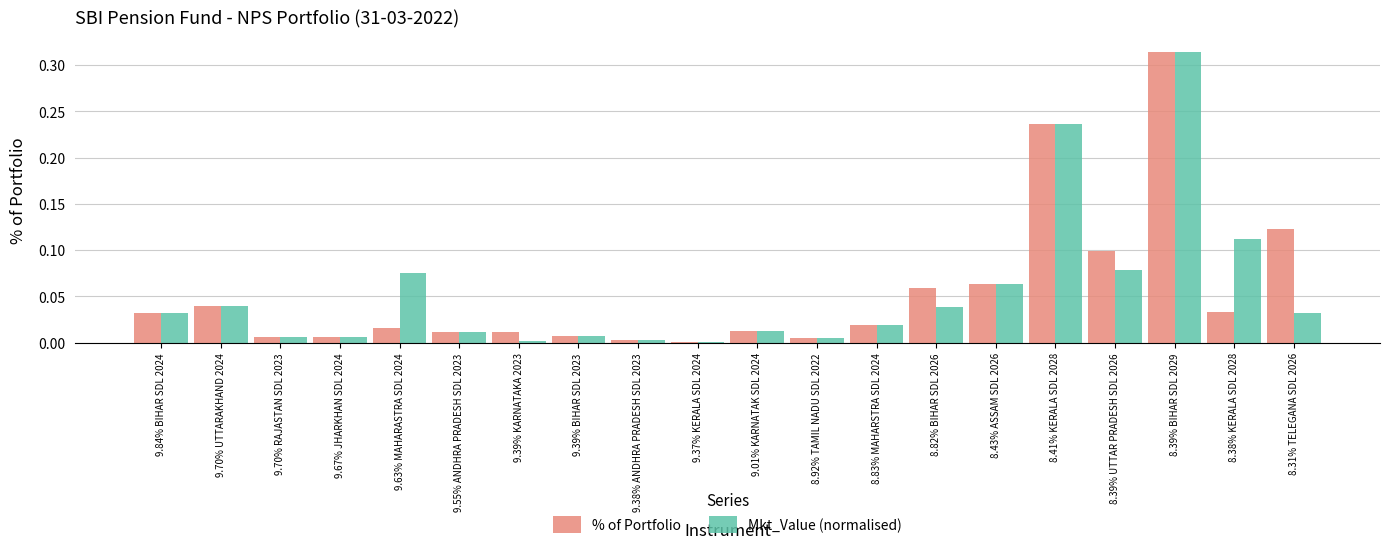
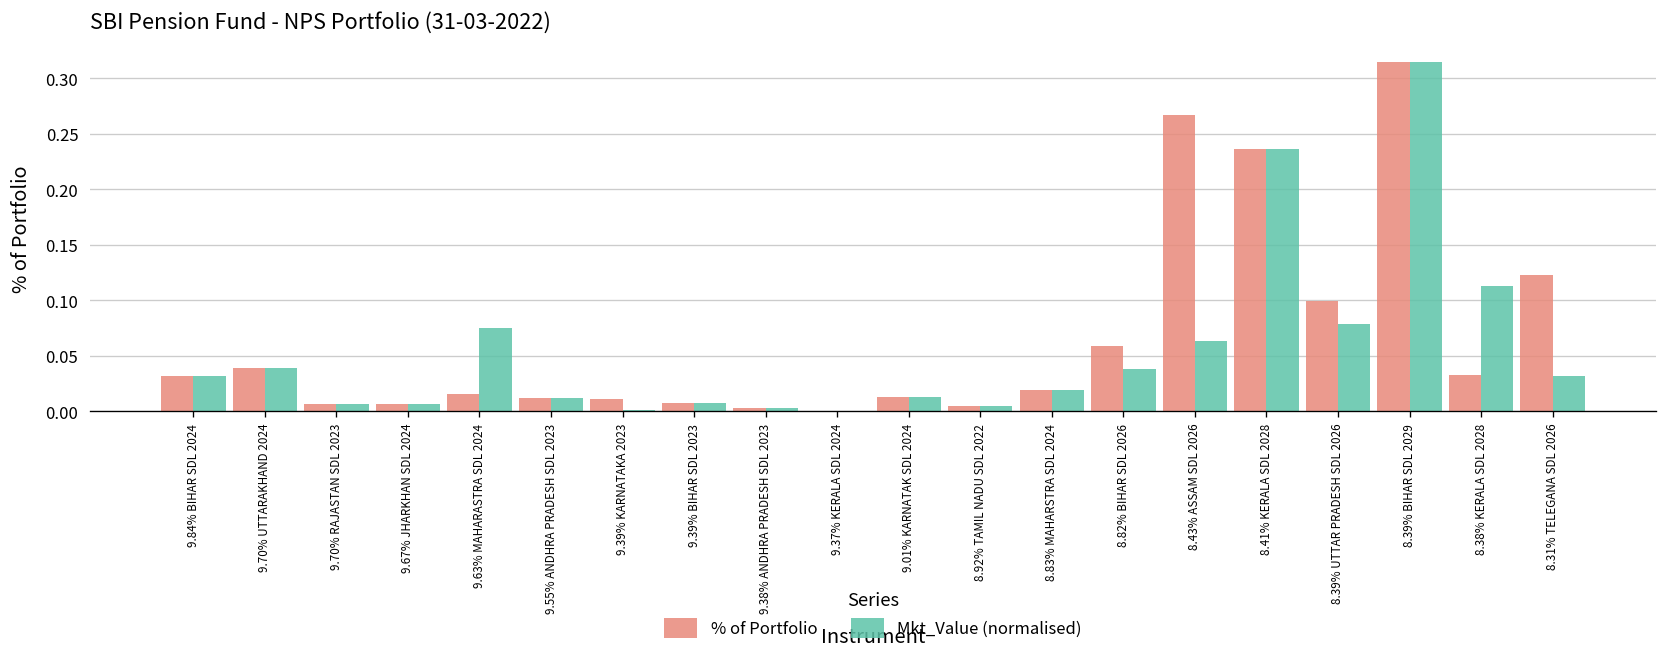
  {
    "% of Portfolio": {
      "9.84% BIHAR SDL 2024": 0.03,
      "9.70% UTTARAKHAND 2024": 0.04,
      "9.70% RAJASTAN SDL 2023": 0.01,
      "9.67% JHARKHAN SDL 2024": 0.01,
      "9.63% MAHARASTRA SDL 2024": 0.02,
      "9.55% ANDHRA PRADESH SDL 2023": 0.01,
      "9.39% KARNATAKA 2023": 0.01,
      "9.39% BIHAR SDL 2023": 0.01,
      "9.38% ANDHRA PRADESH SDL 2023": 0.00,
      "9.01% KARNATAK SDL 2024": 0.01,
      "8.92% TAMIL NADU SDL 2022": 0.00,
      "8.83% MAHARSTRA SDL 2024": 0.02,
      "8.82% BIHAR SDL 2026": 0.06,
-     "8.43% ASSAM SDL 2026": 0.06,
+     "8.43% ASSAM SDL 2026": 0.27,
      "8.41% KERALA SDL 2028": 0.24,
      "8.39% UTTAR PRADESH SDL 2026": 0.10,
      "8.39% BIHAR SDL 2029": 0.31,
      "8.38% KERALA SDL 2028": 0.03,
      "8.31% TELEGANA SDL 2026": 0.12
    },
    "Mkt_Value (normalised)": {
      "9.84% BIHAR SDL 2024": 0.03,
      "9.70% UTTARAKHAND 2024": 0.04,
      "9.70% RAJASTAN SDL 2023": 0.01,
      "9.67% JHARKHAN SDL 2024": 0.01,
      "9.63% MAHARASTRA SDL 2024": 0.08,
      "9.55% ANDHRA PRADESH SDL 2023": 0.01,
      "9.39% BIHAR SDL 2023": 0.01,
      "9.38% ANDHRA PRADESH SDL 2023": 0.00,
      "9.01% KARNATAK SDL 2024": 0.01,
      "8.92% TAMIL NADU SDL 2022": 0.00,
      "8.83% MAHARSTRA SDL 2024": 0.02,
      "8.82% BIHAR SDL 2026": 0.04,
      "8.43% ASSAM SDL 2026": 0.06,
      "8.41% KERALA SDL 2028": 0.24,
      "8.39% UTTAR PRADESH SDL 2026": 0.08,
      "8.39% BIHAR SDL 2029": 0.31,
      "8.38% KERALA SDL 2028": 0.11,
      "8.31% TELEGANA SDL 2026": 0.03
    }
  }
